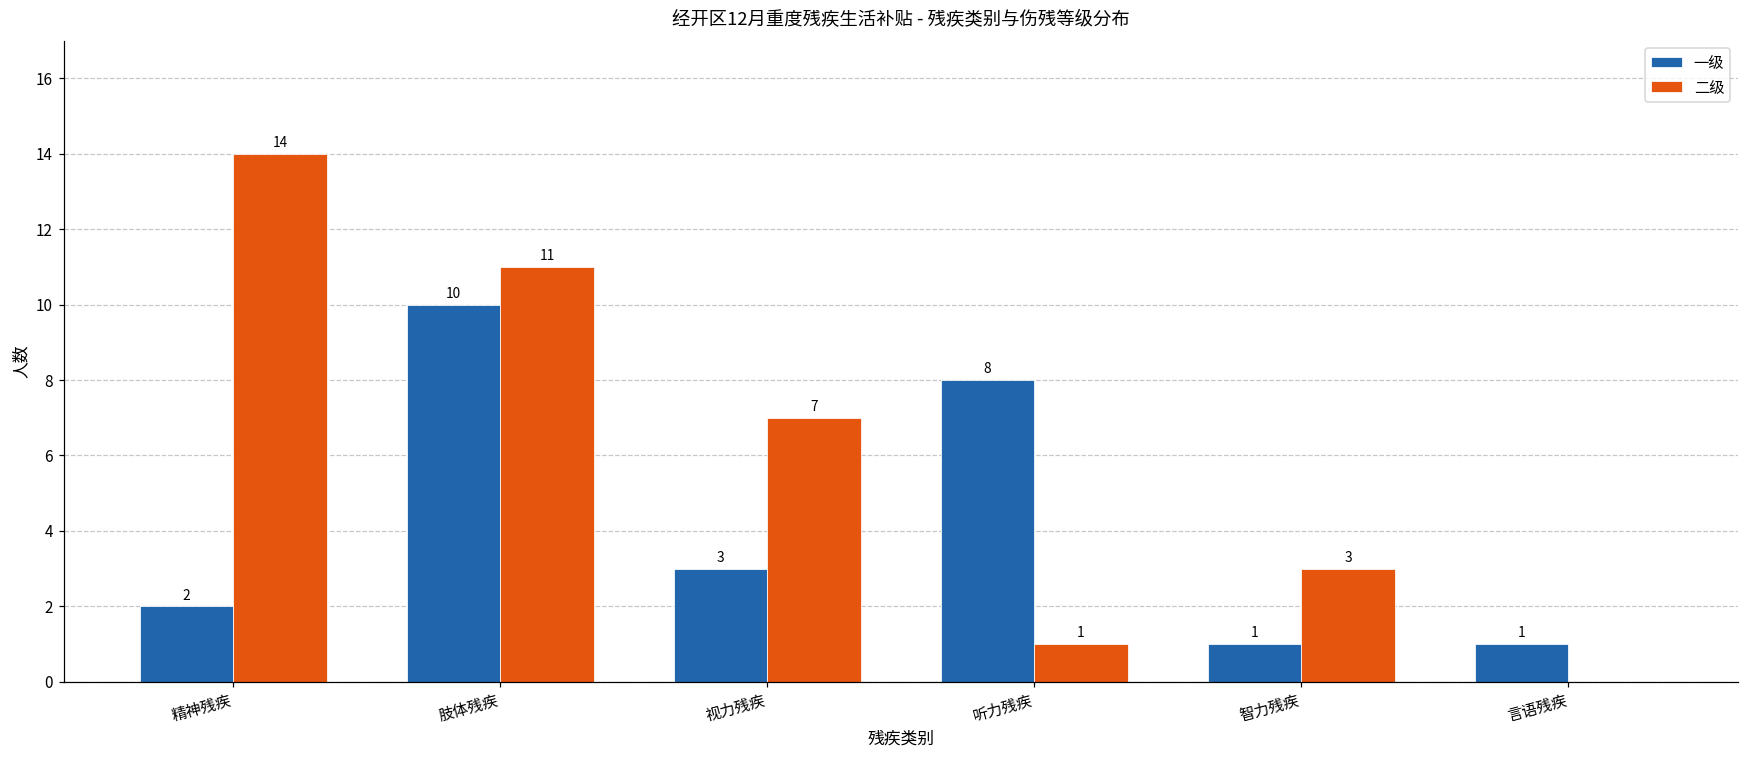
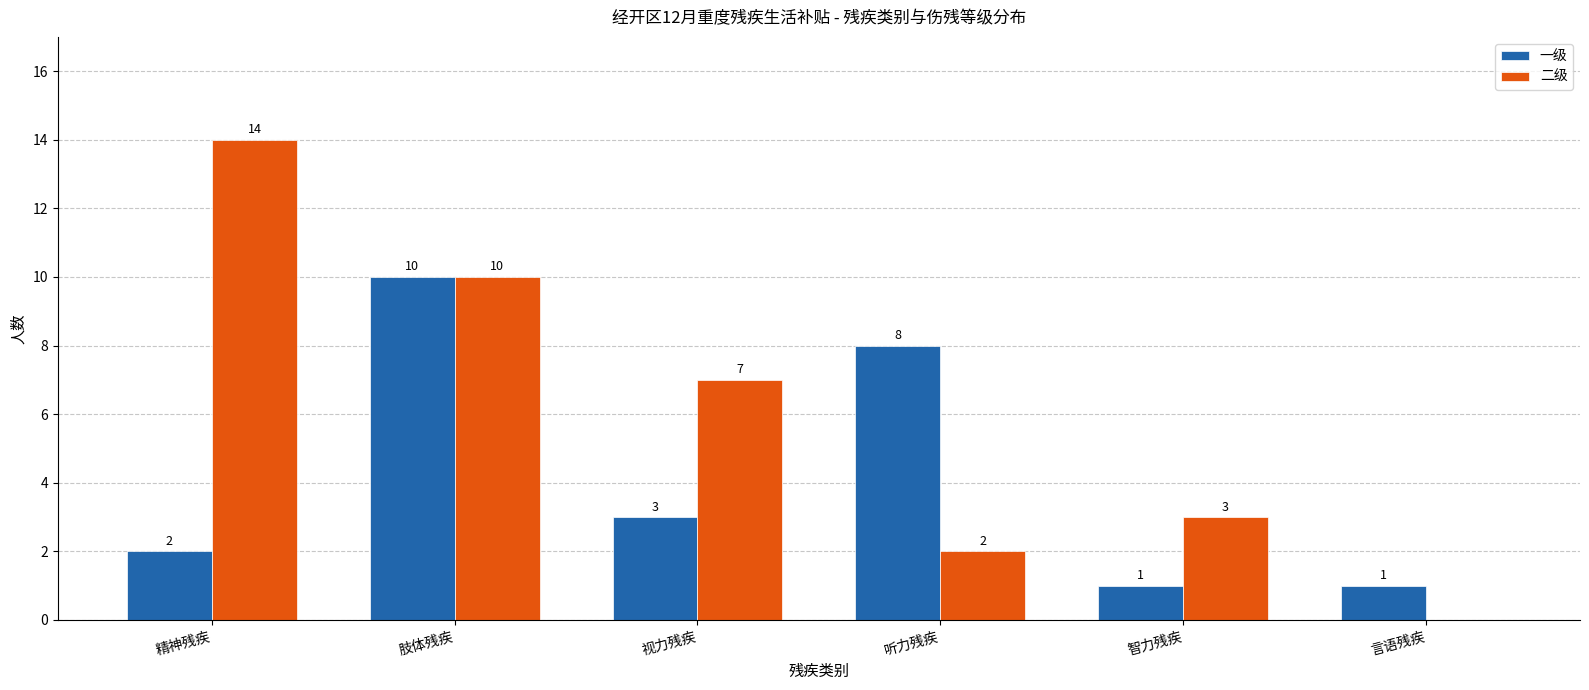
  {
    "一级": {
      "精神残疾": 2,
      "肢体残疾": 10,
      "视力残疾": 3,
      "听力残疾": 8,
      "智力残疾": 1,
      "言语残疾": 1
    },
    "二级": {
      "精神残疾": 14,
-     "肢体残疾": 11,
+     "肢体残疾": 10,
      "视力残疾": 7,
-     "听力残疾": 1,
+     "听力残疾": 2,
      "智力残疾": 3
    }
  }
